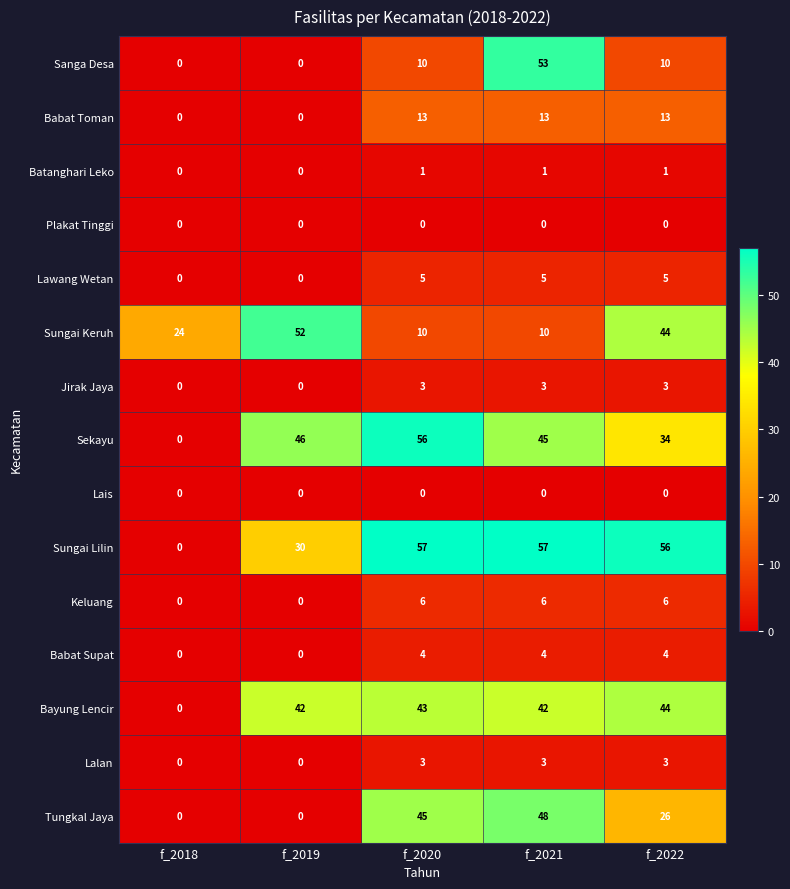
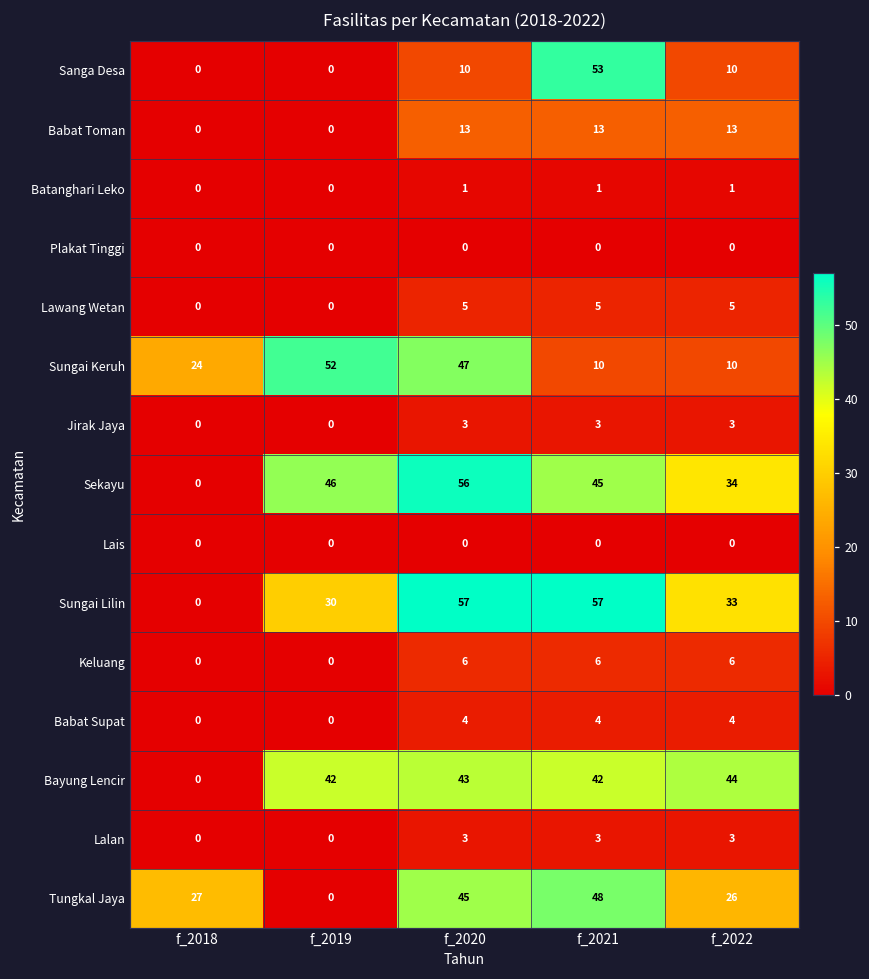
  {
    "Sanga Desa": {
      "f_2018": 0,
      "f_2019": 0,
      "f_2020": 10,
      "f_2021": 53,
      "f_2022": 10
    },
    "Babat Toman": {
      "f_2018": 0,
      "f_2019": 0,
      "f_2020": 13,
      "f_2021": 13,
      "f_2022": 13
    },
    "Batanghari Leko": {
      "f_2018": 0,
      "f_2019": 0,
      "f_2020": 1,
      "f_2021": 1,
      "f_2022": 1
    },
    "Plakat Tinggi": {
      "f_2018": 0,
      "f_2019": 0,
      "f_2020": 0,
      "f_2021": 0,
      "f_2022": 0
    },
    "Lawang Wetan": {
      "f_2018": 0,
      "f_2019": 0,
      "f_2020": 5,
      "f_2021": 5,
      "f_2022": 5
    },
    "Sungai Keruh": {
      "f_2018": 24,
      "f_2019": 52,
-     "f_2020": 10,
+     "f_2020": 47,
      "f_2021": 10,
-     "f_2022": 44
+     "f_2022": 10
    },
    "Jirak Jaya": {
      "f_2018": 0,
      "f_2019": 0,
      "f_2020": 3,
      "f_2021": 3,
      "f_2022": 3
    },
    "Sekayu": {
      "f_2018": 0,
      "f_2019": 46,
      "f_2020": 56,
      "f_2021": 45,
      "f_2022": 34
    },
    "Lais": {
      "f_2018": 0,
      "f_2019": 0,
      "f_2020": 0,
      "f_2021": 0,
      "f_2022": 0
    },
    "Sungai Lilin": {
      "f_2018": 0,
      "f_2019": 30,
      "f_2020": 57,
      "f_2021": 57,
-     "f_2022": 56
+     "f_2022": 33
    },
    "Keluang": {
      "f_2018": 0,
      "f_2019": 0,
      "f_2020": 6,
      "f_2021": 6,
      "f_2022": 6
    },
    "Babat Supat": {
      "f_2018": 0,
      "f_2019": 0,
      "f_2020": 4,
      "f_2021": 4,
      "f_2022": 4
    },
    "Bayung Lencir": {
      "f_2018": 0,
      "f_2019": 42,
      "f_2020": 43,
      "f_2021": 42,
      "f_2022": 44
    },
    "Lalan": {
      "f_2018": 0,
      "f_2019": 0,
      "f_2020": 3,
      "f_2021": 3,
      "f_2022": 3
    },
    "Tungkal Jaya": {
-     "f_2018": 0,
+     "f_2018": 27,
      "f_2019": 0,
      "f_2020": 45,
      "f_2021": 48,
      "f_2022": 26
    }
  }
